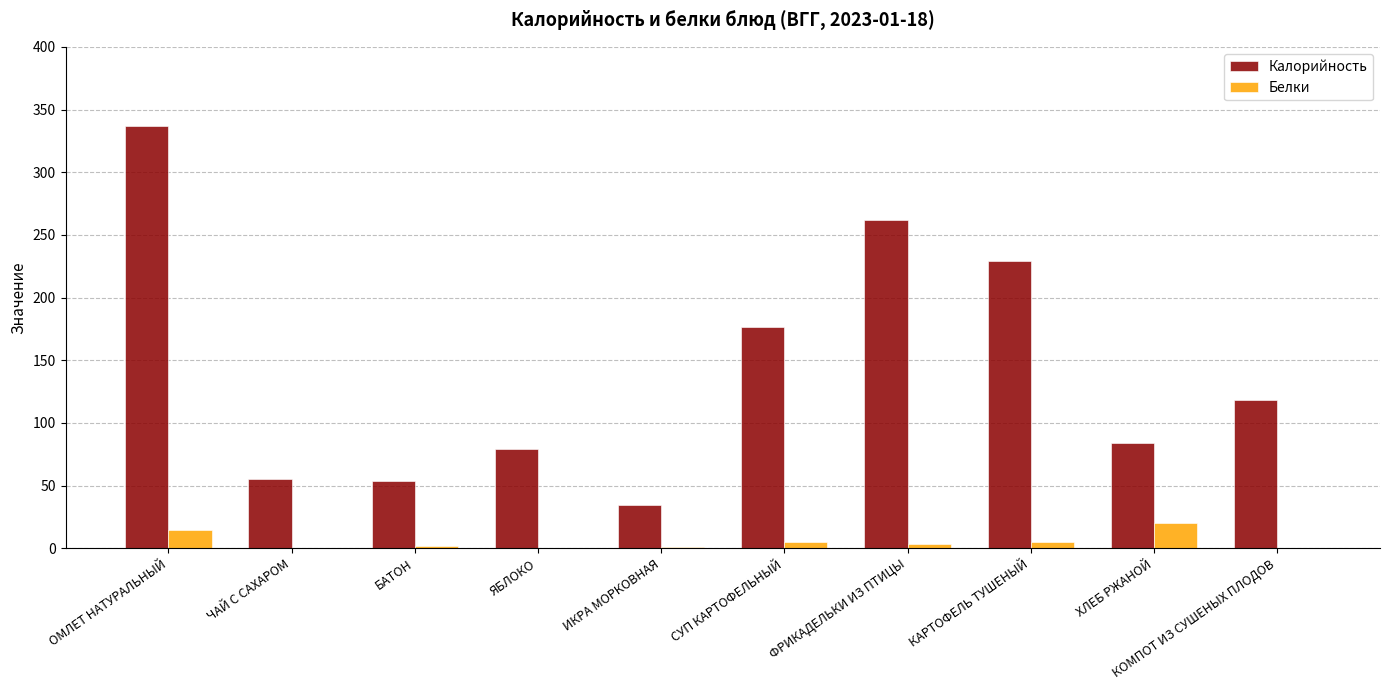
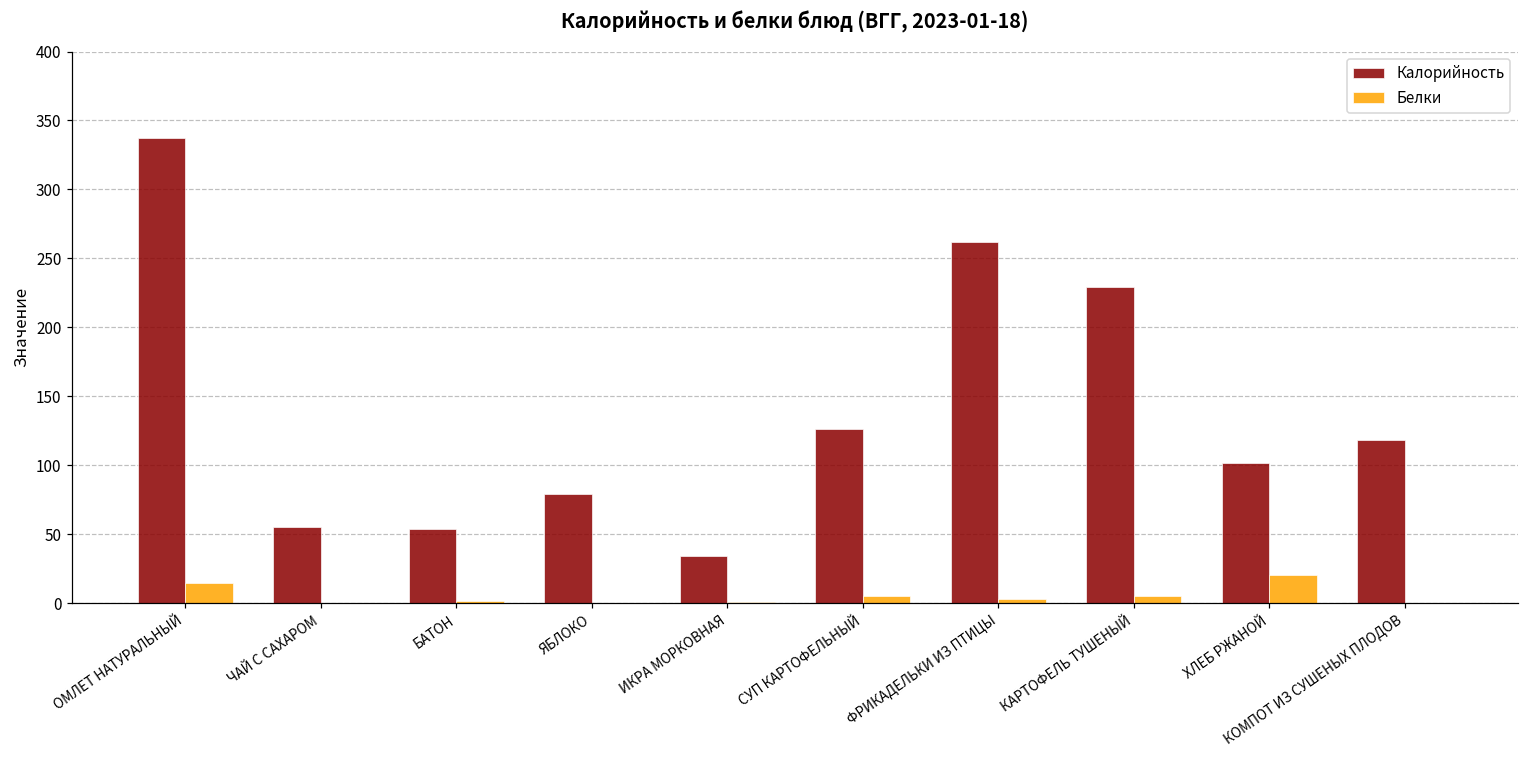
  {
    "Калорийность": {
      "ОМЛЕТ НАТУРАЛЬНЫЙ": 337,
      "ЧАЙ С САХАРОМ": 55,
      "БАТОН": 54,
      "ЯБЛОКО": 79,
      "ИКРА МОРКОВНАЯ": 35,
-     "СУП КАРТОФЕЛЬНЫЙ": 177,
+     "СУП КАРТОФЕЛЬНЫЙ": 126,
      "ФРИКАДЕЛЬКИ ИЗ ПТИЦЫ": 262,
      "КАРТОФЕЛЬ ТУШЕНЫЙ": 229,
-     "ХЛЕБ РЖАНОЙ": 84,
+     "ХЛЕБ РЖАНОЙ": 102,
      "КОМПОТ ИЗ СУШЕНЫХ ПЛОДОВ": 118
    },
    "Белки": {
      "ОМЛЕТ НАТУРАЛЬНЫЙ": 15,
      "ЧАЙ С САХАРОМ": 0,
      "СУП КАРТОФЕЛЬНЫЙ": 5,
      "ФРИКАДЕЛЬКИ ИЗ ПТИЦЫ": 3,
      "КАРТОФЕЛЬ ТУШЕНЫЙ": 5,
      "ХЛЕБ РЖАНОЙ": 20
    }
  }
